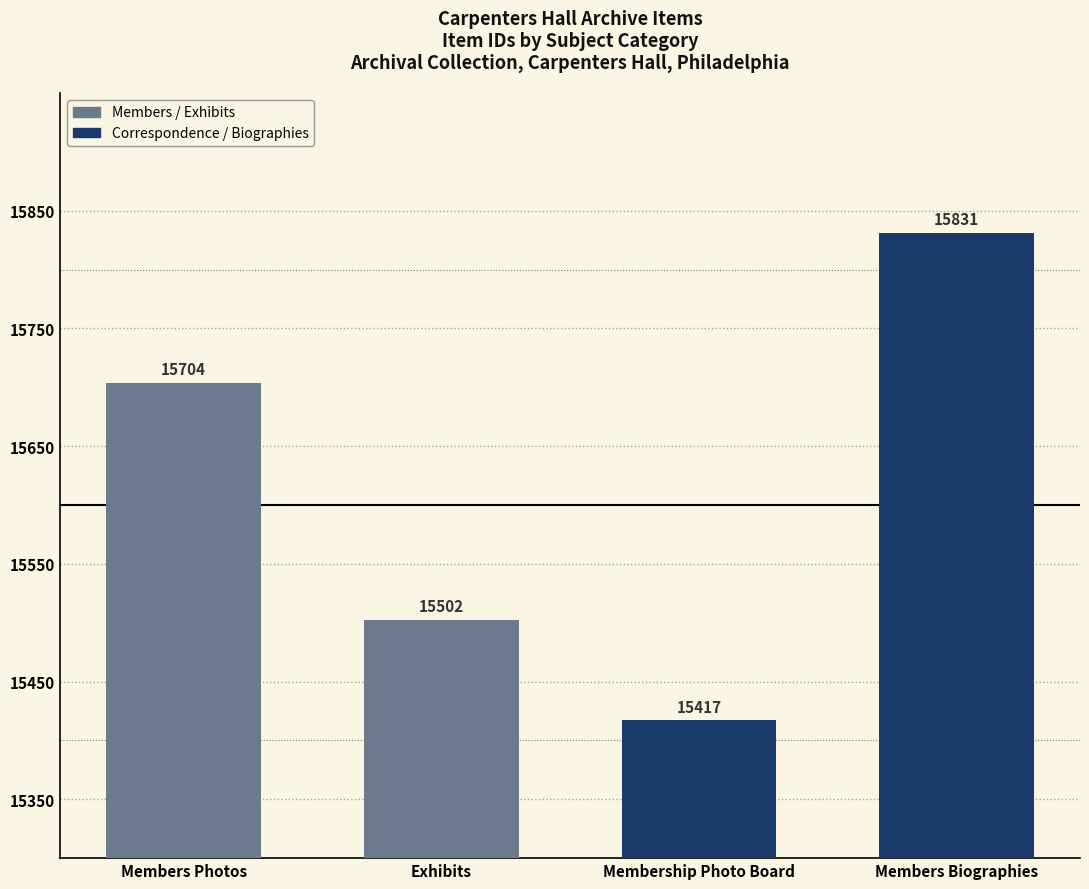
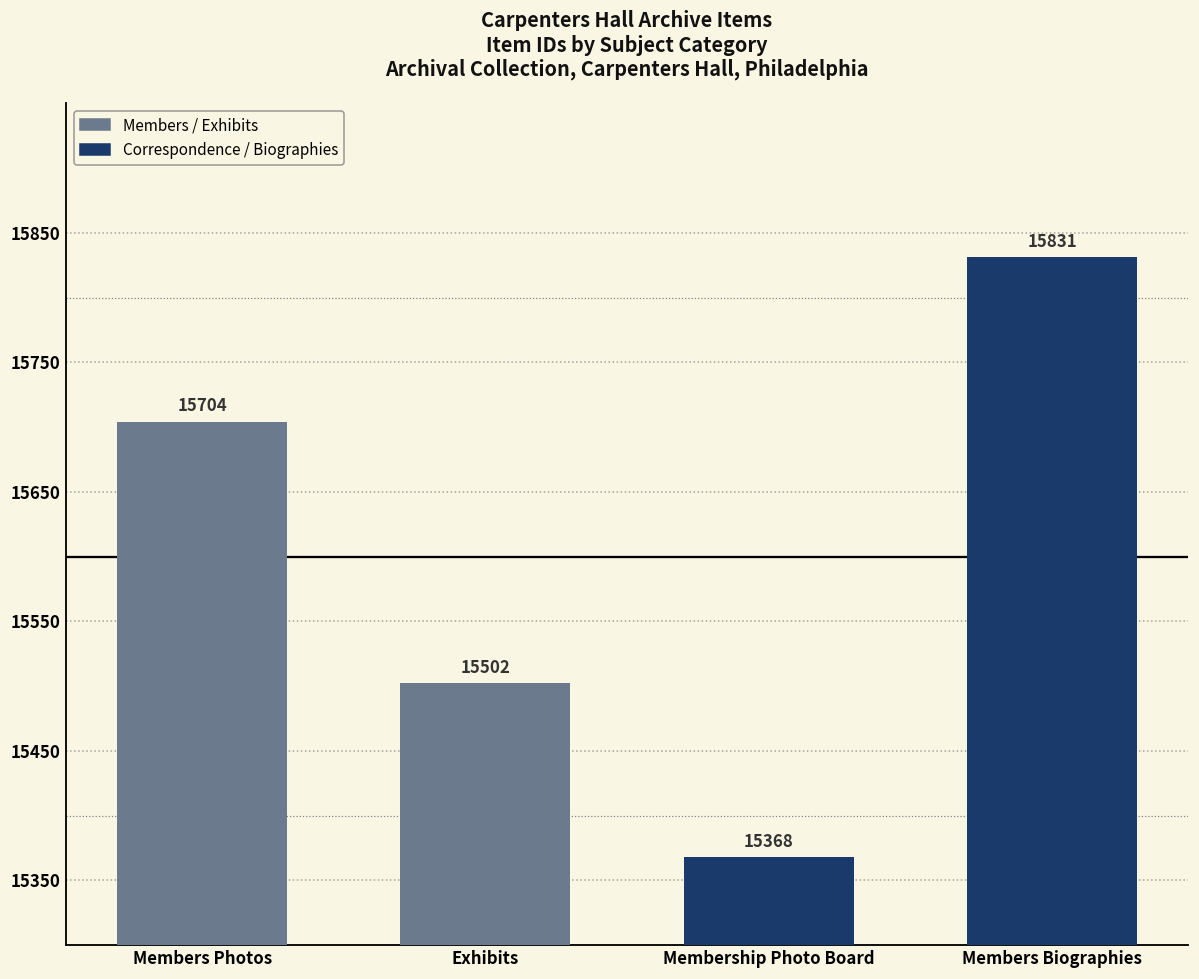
  {
    "Members Photos": 15704,
    "Exhibits": 15502,
-   "Membership Photo Board": 15417,
+   "Membership Photo Board": 15368,
    "Members Biographies": 15831
  }
